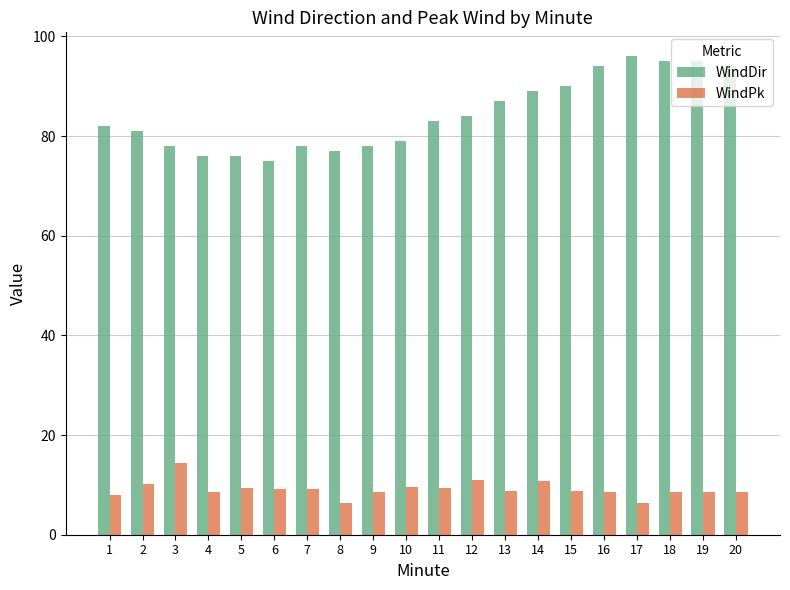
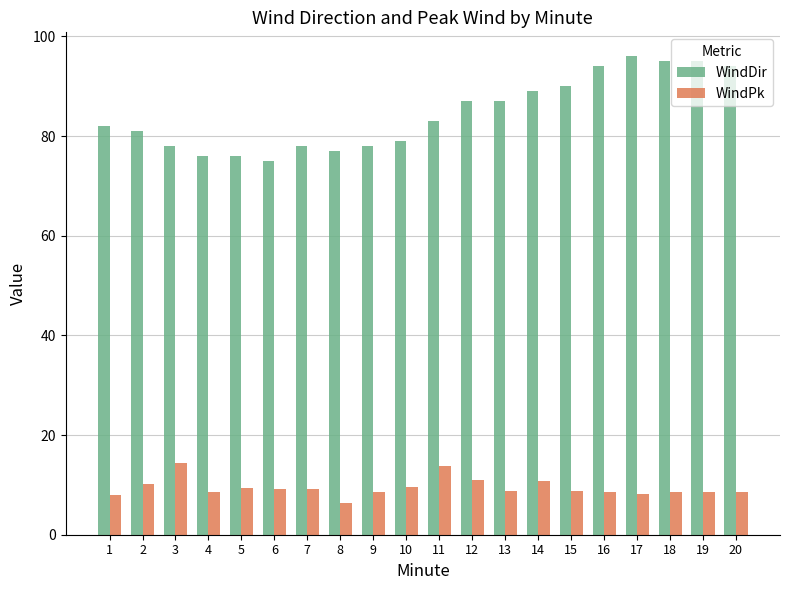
  {
    "WindDir": {
      "1": 82,
      "2": 81,
      "3": 78,
      "4": 76,
      "5": 76,
      "6": 75,
      "7": 78,
      "8": 77,
      "9": 78,
      "10": 79,
      "11": 83,
-     "12": 84,
+     "12": 87,
      "13": 87,
      "14": 89,
      "15": 90,
      "16": 94,
      "17": 96,
      "18": 95
    },
    "WindPk": {
      "1": 8,
      "2": 10,
      "3": 14,
      "4": 9,
      "5": 9,
      "6": 9,
      "7": 9,
      "8": 6,
      "9": 9,
      "10": 10,
-     "11": 9,
+     "11": 14,
      "12": 11,
      "13": 9,
      "14": 11,
      "15": 9,
      "16": 9,
-     "17": 6,
+     "17": 8,
      "18": 9,
      "19": 9,
      "20": 9
    }
  }
